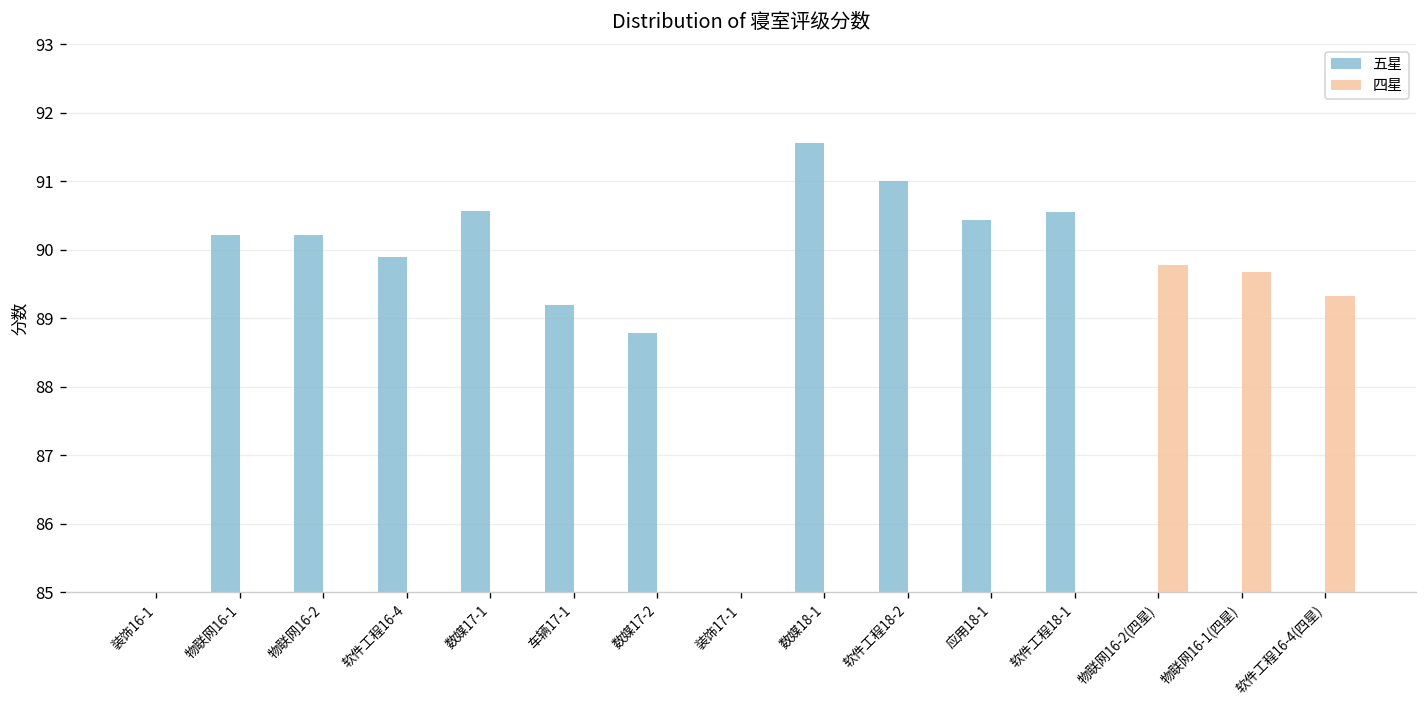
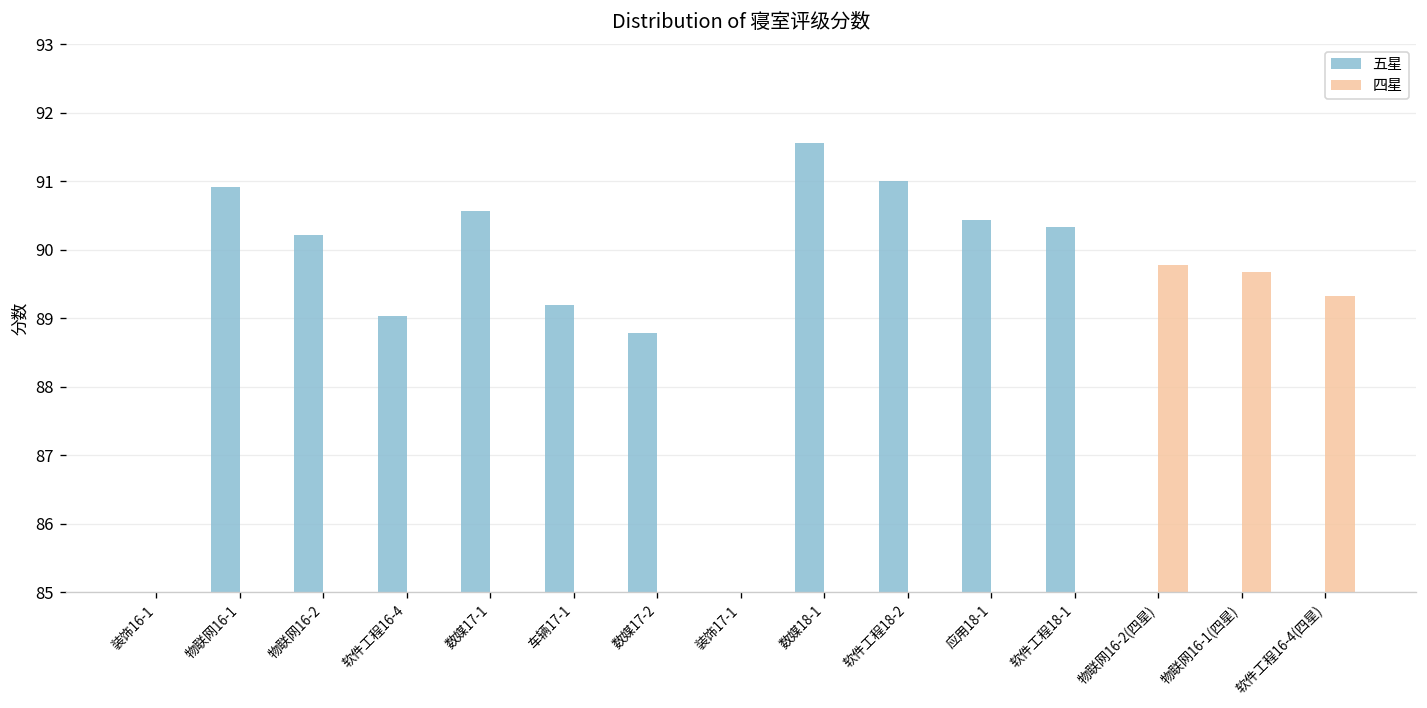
  {
    "五星": {
-     "物联网16-1": 90.2,
+     "物联网16-1": 90.9,
      "物联网16-2": 90.2,
-     "软件工程16-4": 89.9,
+     "软件工程16-4": 89.0,
      "数媒17-1": 90.6,
      "车辆17-1": 89.2,
      "数媒17-2": 88.8,
      "数媒18-1": 91.6,
      "软件工程18-2": 91.0,
      "应用18-1": 90.4,
-     "软件工程18-1": 90.6
+     "软件工程18-1": 90.3
    },
    "四星": {
      "物联网16-2(四星)": 89.8,
      "物联网16-1(四星)": 89.7,
      "软件工程16-4(四星)": 89.3
    }
  }
